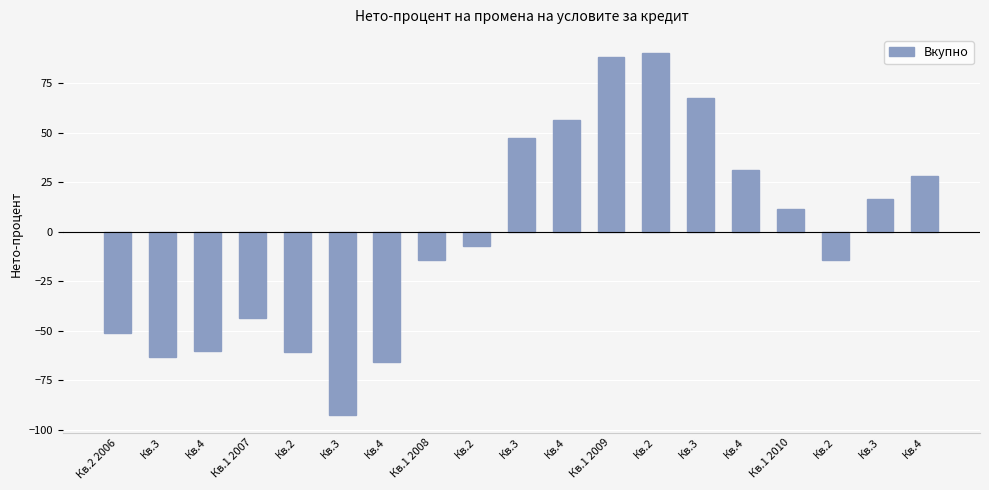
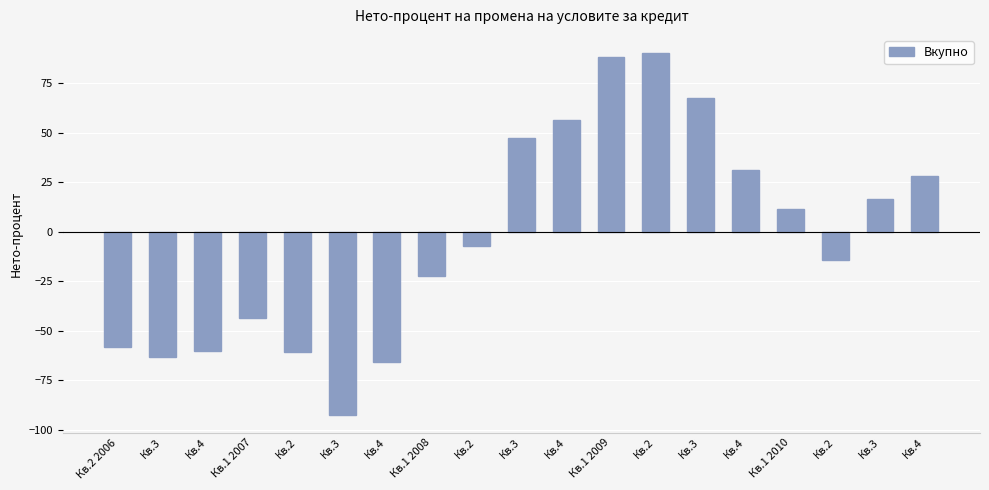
  {
-   "Кв.2 2006": -51,
+   "Кв.2 2006": -58,
    "Кв.1 2007": -44,
-   "Кв.1 2008": -14,
+   "Кв.1 2008": -23,
    "Кв.1 2009": 88,
    "Кв.1 2010": 12
  }
